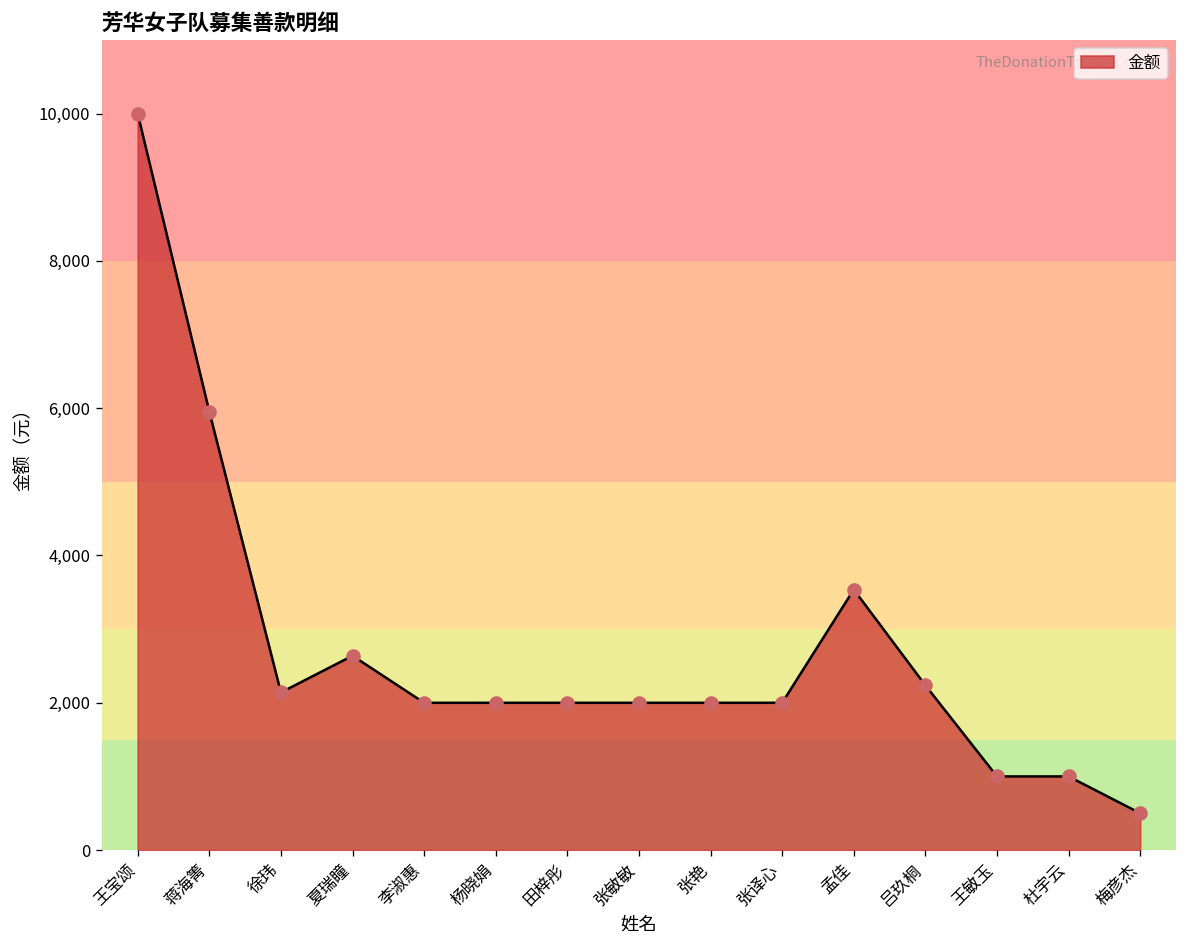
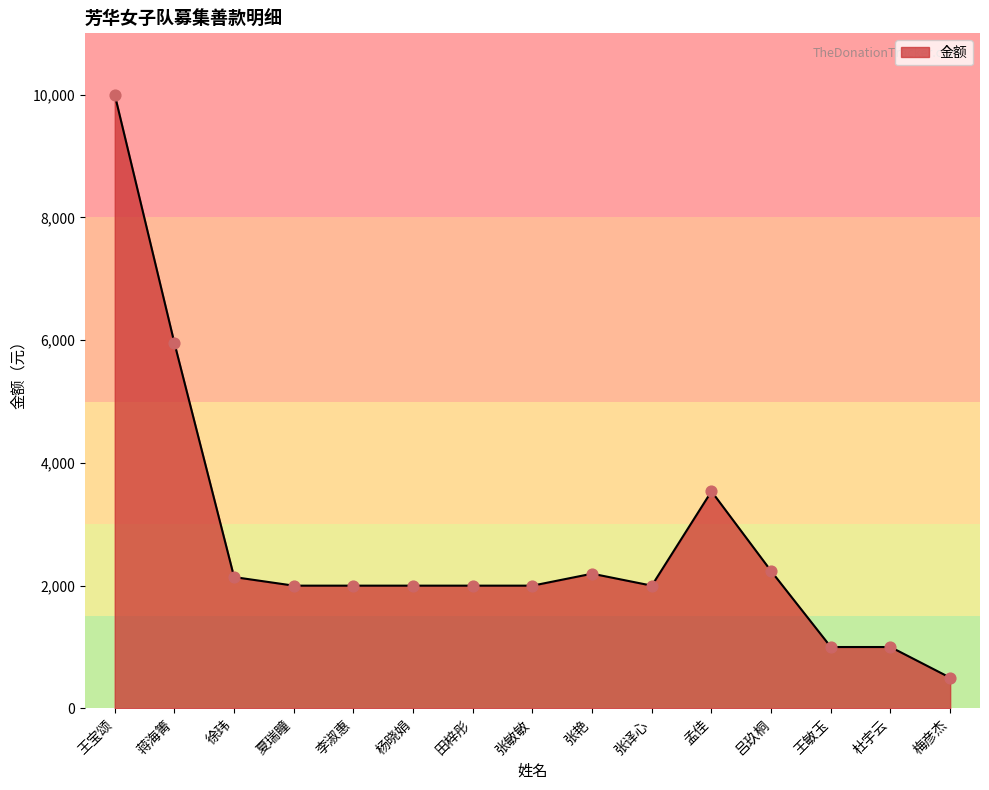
  {
    "王宝颂": "10,000",
    "蒋海箐": "6,000",
    "徐玮": "2,100",
-   "夏瑞瞳": "2,600",
+   "夏瑞瞳": "2,000",
    "李淑惠": "2,000",
    "杨晓娟": "2,000",
    "田梓彤": "2,000",
    "张敏敏": "2,000",
-   "张艳": "2,000",
+   "张艳": "2,200",
    "张译心": "2,000",
    "孟佳": "3,500",
    "吕玖桐": "2,200",
    "王敏玉": "1,000",
    "杜宇云": "1,000",
    "梅彦杰": "500"
  }
